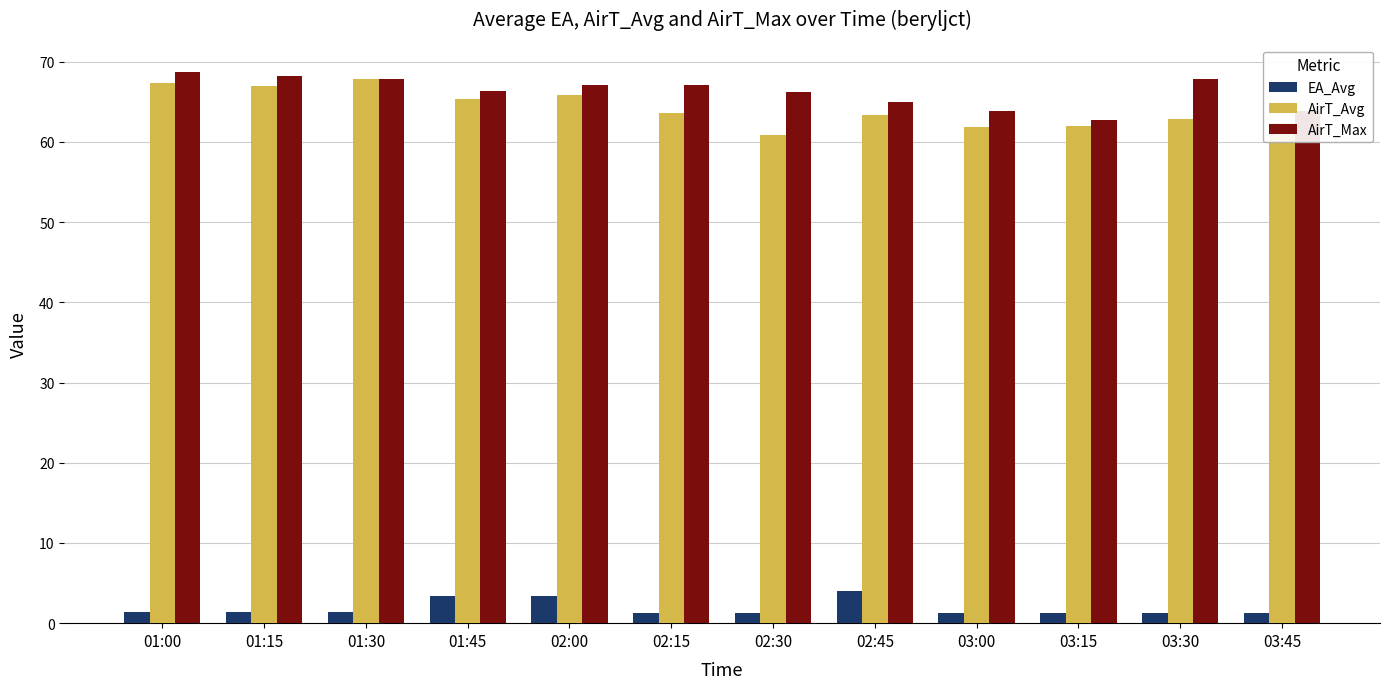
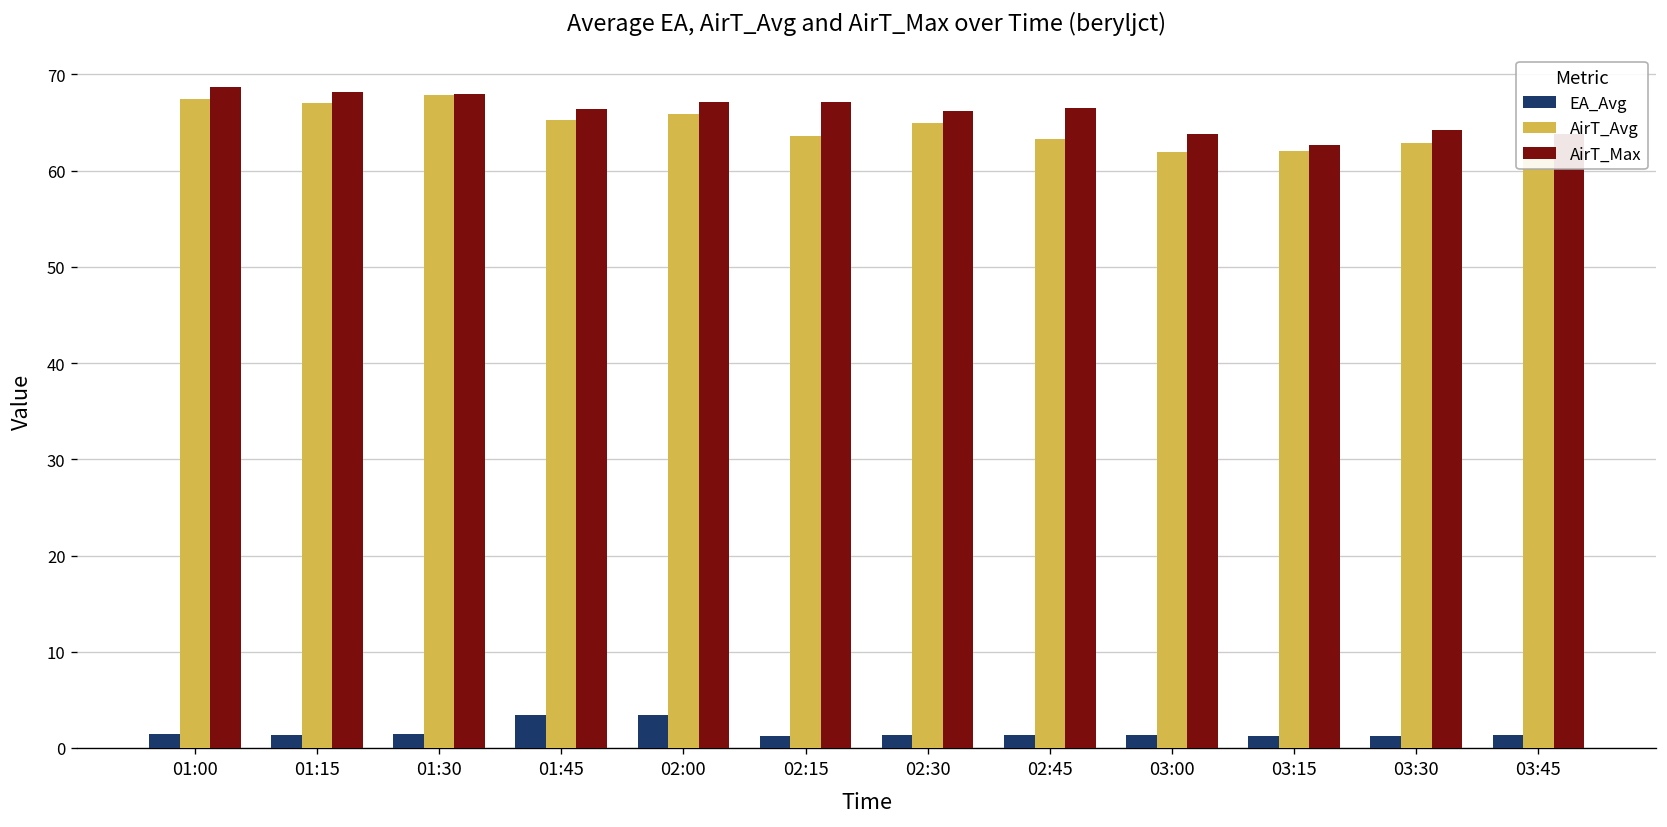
  {
    "EA_Avg": {
      "01:00": 1,
      "01:15": 1,
      "01:30": 1,
      "01:45": 3,
      "02:00": 3,
      "02:15": 1,
      "02:30": 1,
-     "02:45": 4,
+     "02:45": 1,
      "03:00": 1,
      "03:15": 1,
      "03:30": 1,
      "03:45": 1
    },
    "AirT_Avg": {
      "01:00": 67,
      "01:15": 67,
      "01:30": 68,
      "01:45": 65,
      "02:00": 66,
      "02:15": 64,
-     "02:30": 61,
+     "02:30": 65,
      "02:45": 63,
      "03:00": 62,
      "03:15": 62,
      "03:30": 63
    },
    "AirT_Max": {
      "01:00": 69,
      "01:15": 68,
      "01:30": 68,
      "01:45": 66,
      "02:00": 67,
      "02:15": 67,
      "02:30": 66,
-     "02:45": 65,
+     "02:45": 67,
      "03:00": 64,
      "03:15": 63,
-     "03:30": 68
+     "03:30": 64
    }
  }
